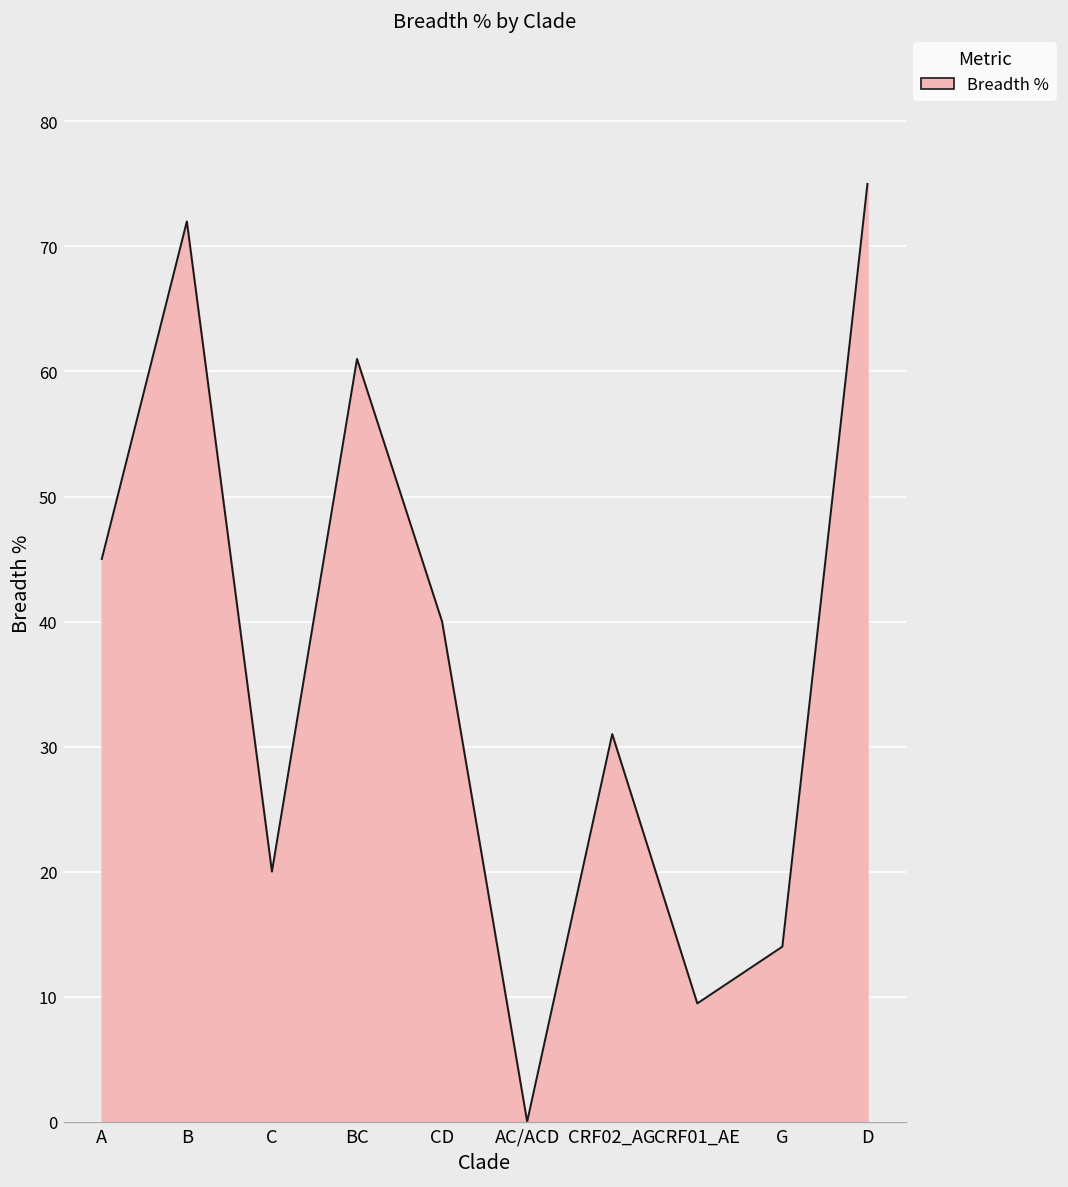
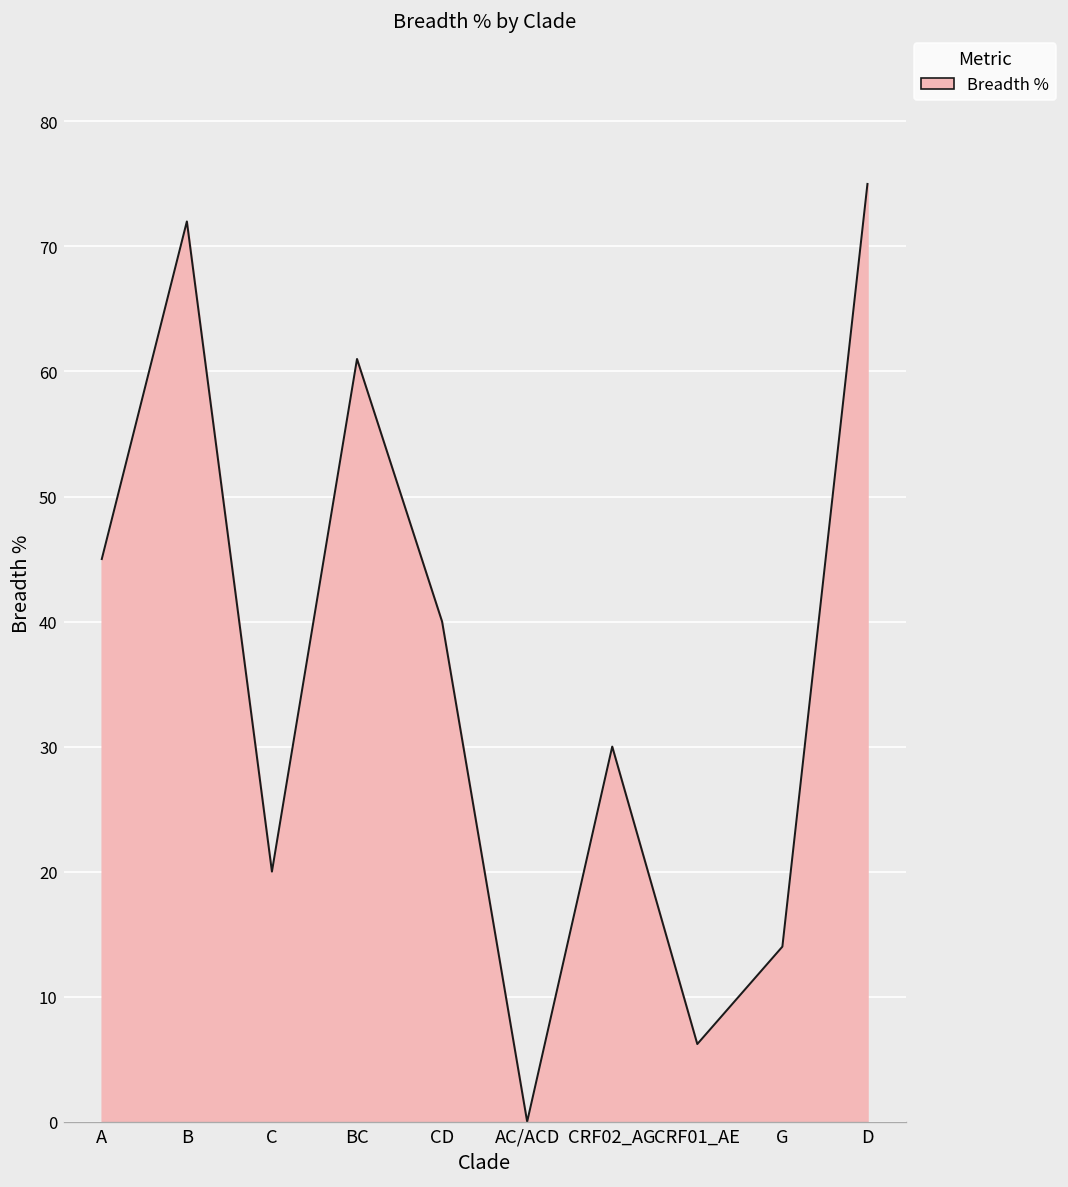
  {
    "A": 45.0,
    "B": 72.0,
    "C": 20.0,
    "BC": 61.0,
    "CD": 40.0,
    "AC/ACD": 0.0,
-   "CRF02_AG": 31,
-   "CRF01_AE": 9.5,
+   "CRF02_AG": 30,
+   "CRF01_AE": 6.2,
    "G": 14.0,
    "D": 75.0
  }
